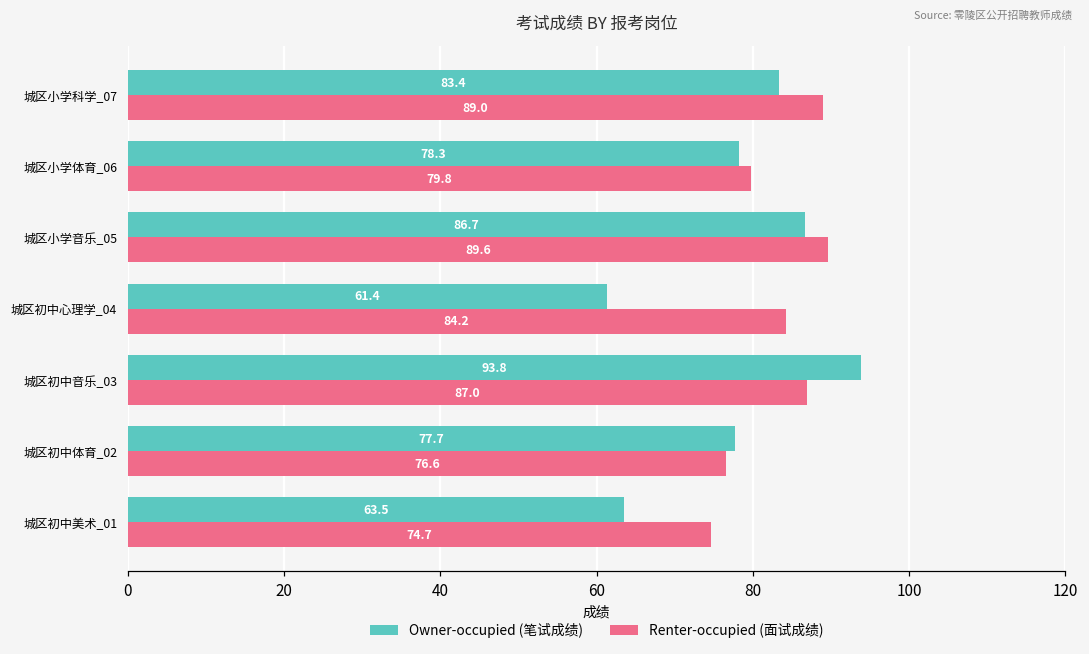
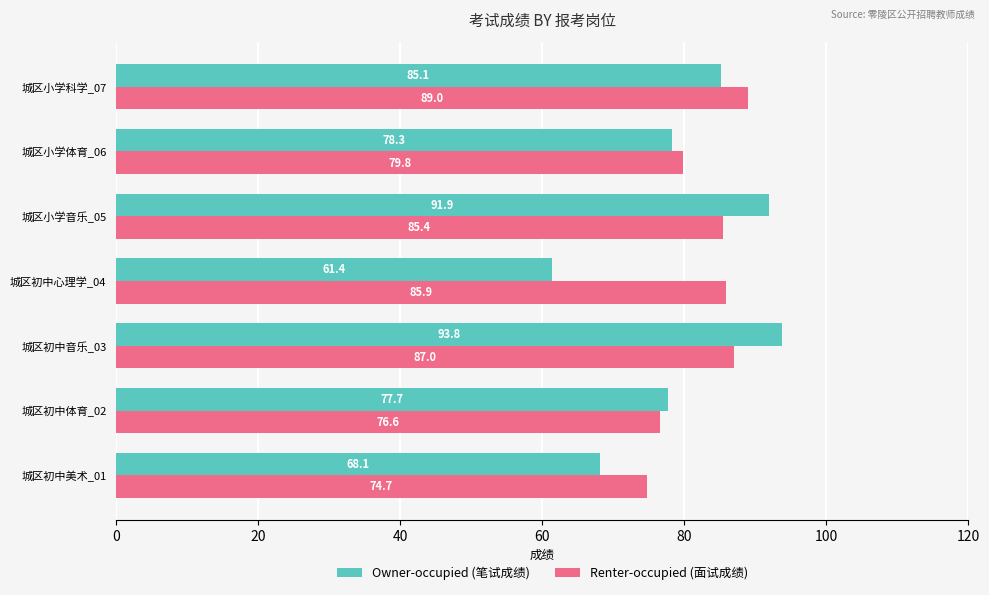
  {
    "Owner-occupied (笔试成绩)": {
-     "城区小学科学_07": 83.4,
+     "城区小学科学_07": 85.1,
      "城区小学体育_06": 78.3,
-     "城区小学音乐_05": 86.7,
+     "城区小学音乐_05": 91.9,
      "城区初中心理学_04": 61.4,
      "城区初中音乐_03": 93.8,
      "城区初中体育_02": 77.7,
-     "城区初中美术_01": 63.5
+     "城区初中美术_01": 68.1
    },
    "Renter-occupied (面试成绩)": {
      "城区小学科学_07": 89.0,
      "城区小学体育_06": 79.8,
-     "城区小学音乐_05": 89.6,
-     "城区初中心理学_04": 84.2,
+     "城区小学音乐_05": 85.4,
+     "城区初中心理学_04": 85.9,
      "城区初中音乐_03": 87.0,
      "城区初中体育_02": 76.6,
      "城区初中美术_01": 74.7
    }
  }
